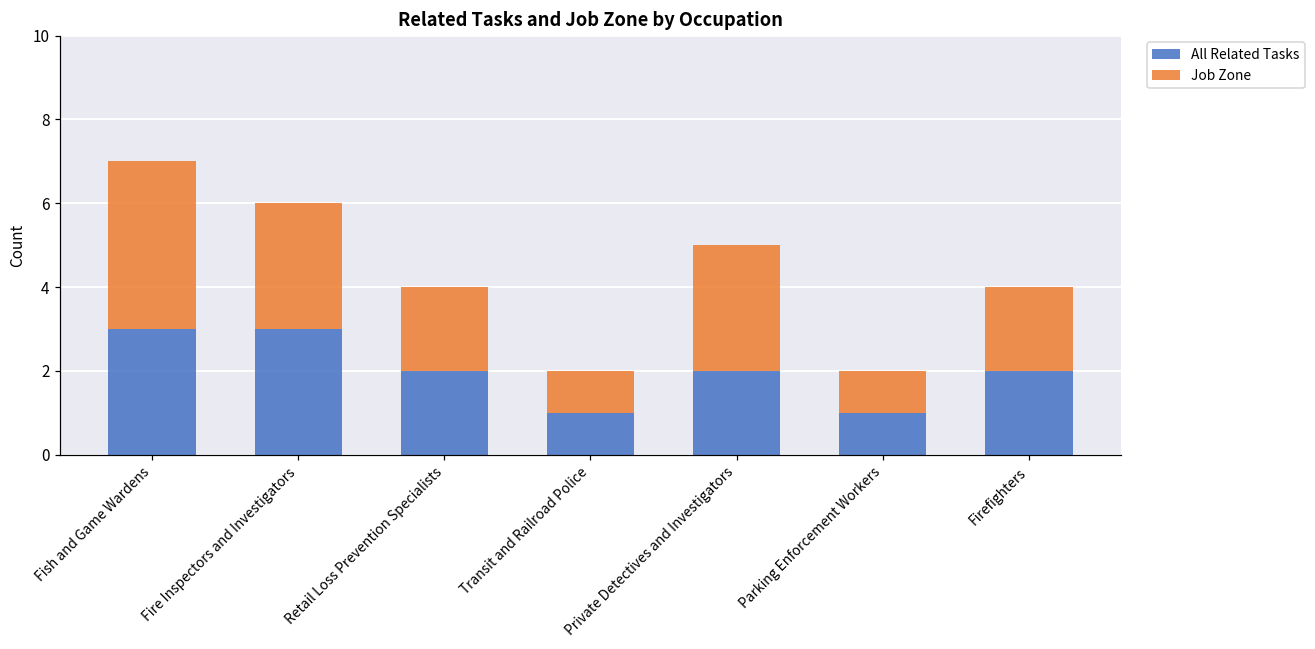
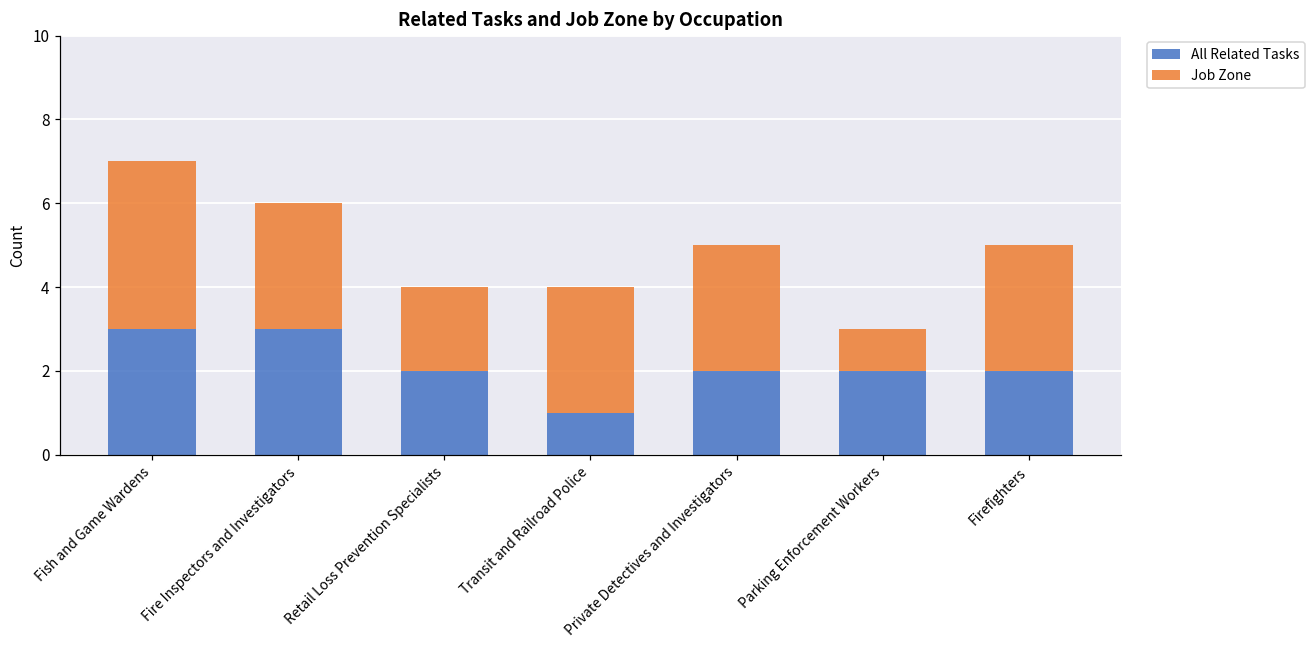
  {
    "All Related Tasks": {
      "Fish and Game Wardens": 3,
      "Fire Inspectors and Investigators": 3,
      "Retail Loss Prevention Specialists": 2,
      "Transit and Railroad Police": 1,
      "Private Detectives and Investigators": 2,
-     "Parking Enforcement Workers": 1,
+     "Parking Enforcement Workers": 2,
      "Firefighters": 2
    },
    "Job Zone": {
      "Fish and Game Wardens": 4,
      "Fire Inspectors and Investigators": 3,
      "Retail Loss Prevention Specialists": 2,
-     "Transit and Railroad Police": 1,
+     "Transit and Railroad Police": 3,
      "Private Detectives and Investigators": 3,
      "Parking Enforcement Workers": 1,
-     "Firefighters": 2
+     "Firefighters": 3
    }
  }
